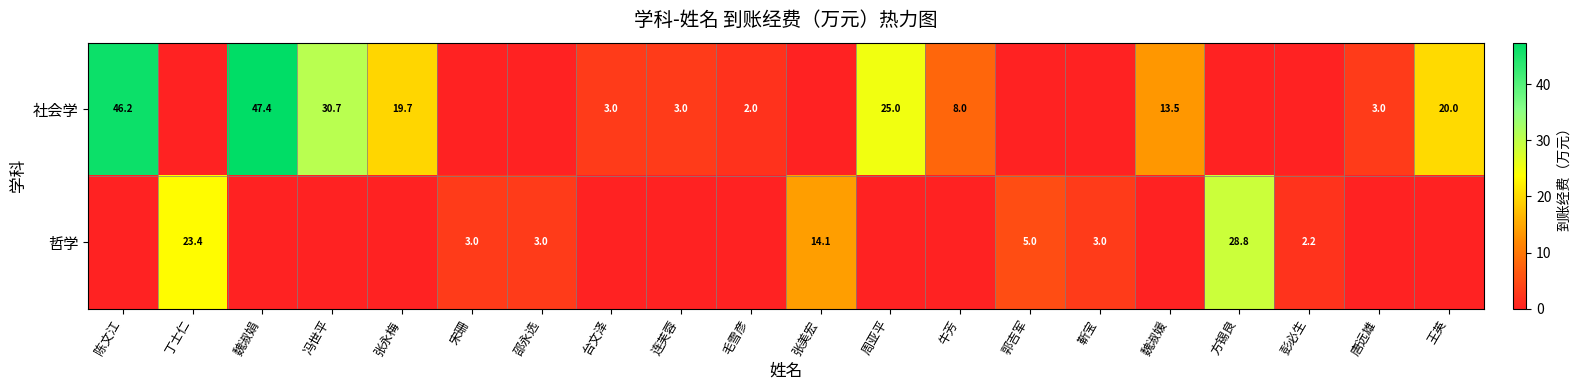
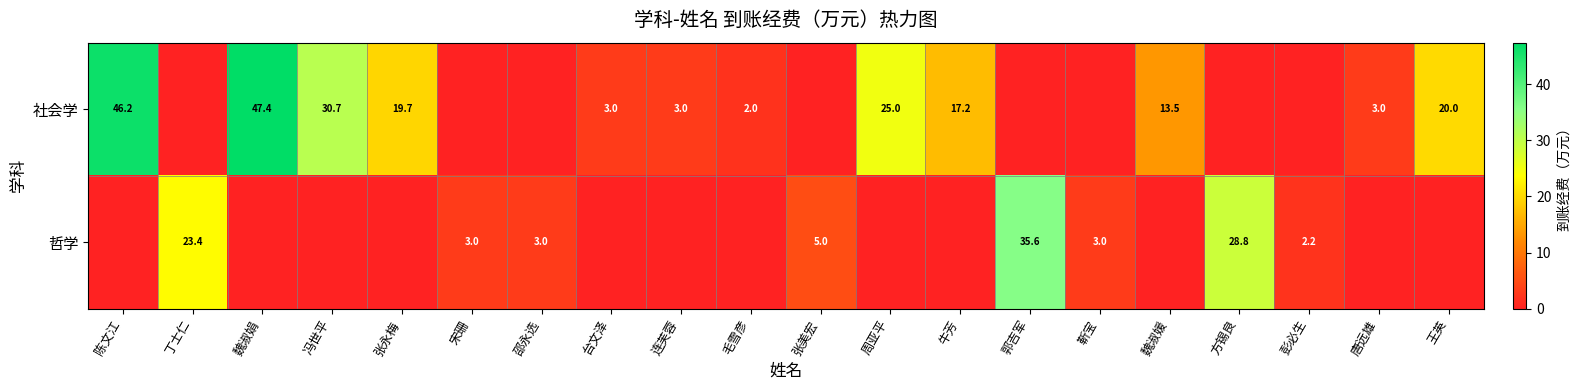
  {
    "社会学": {
      "陈文江": 46.2,
      "魏淑娟": 47.4,
      "冯世平": 30.7,
      "张永梅": 19.7,
      "台文泽": 3.0,
      "连芙蓉": 3.0,
      "毛雪彦": 2.0,
      "周亚平": 25.0,
-     "牛芳": 8.0,
+     "牛芳": 17.2,
      "魏淑媛": 13.5,
      "唐远雄": 3.0,
      "王英": 20.0
    },
    "哲学": {
      "丁士仁": 23.4,
      "宋珊": 3.0,
      "邵永选": 3.0,
-     "张美宏": 14.1,
-     "郭吉军": 5.0,
+     "张美宏": 5.0,
+     "郭吉军": 35.6,
      "靳宝": 3.0,
      "方锡良": 28.8,
      "彭必生": 2.2
    }
  }
